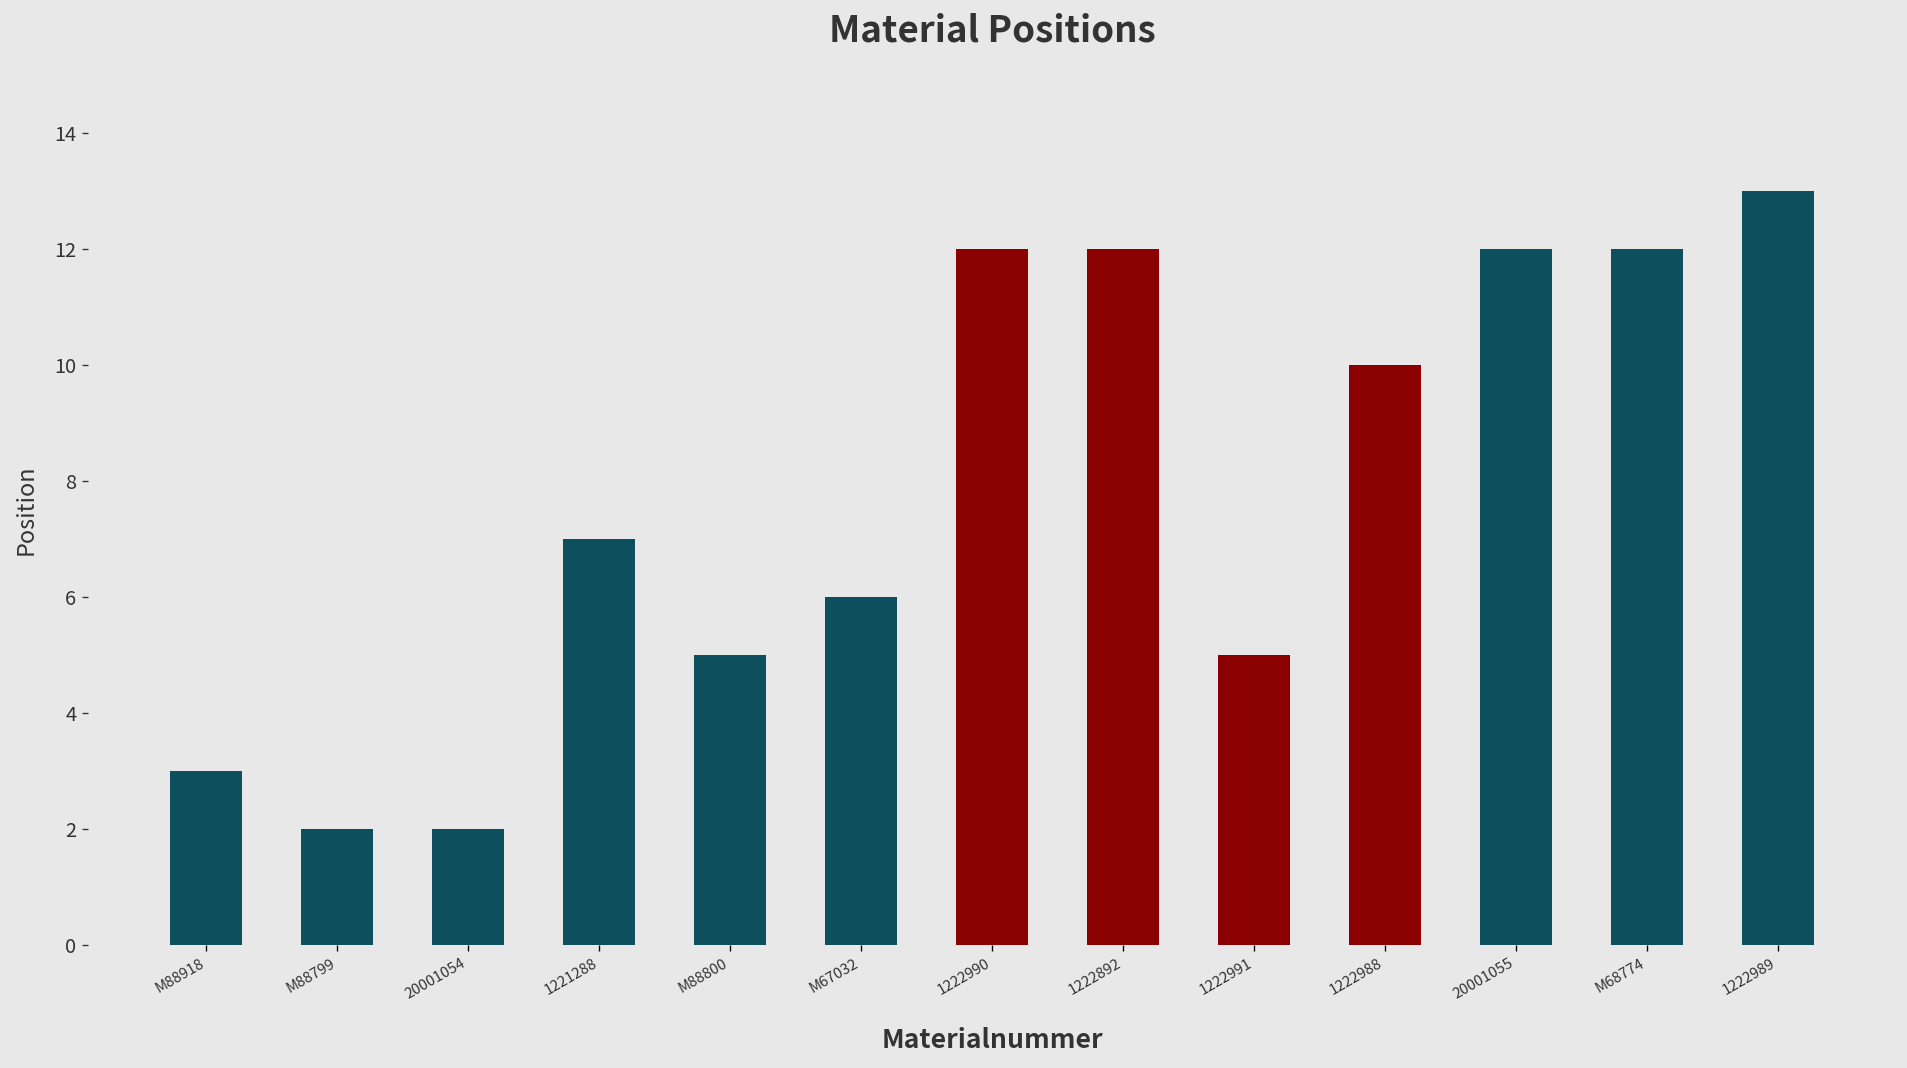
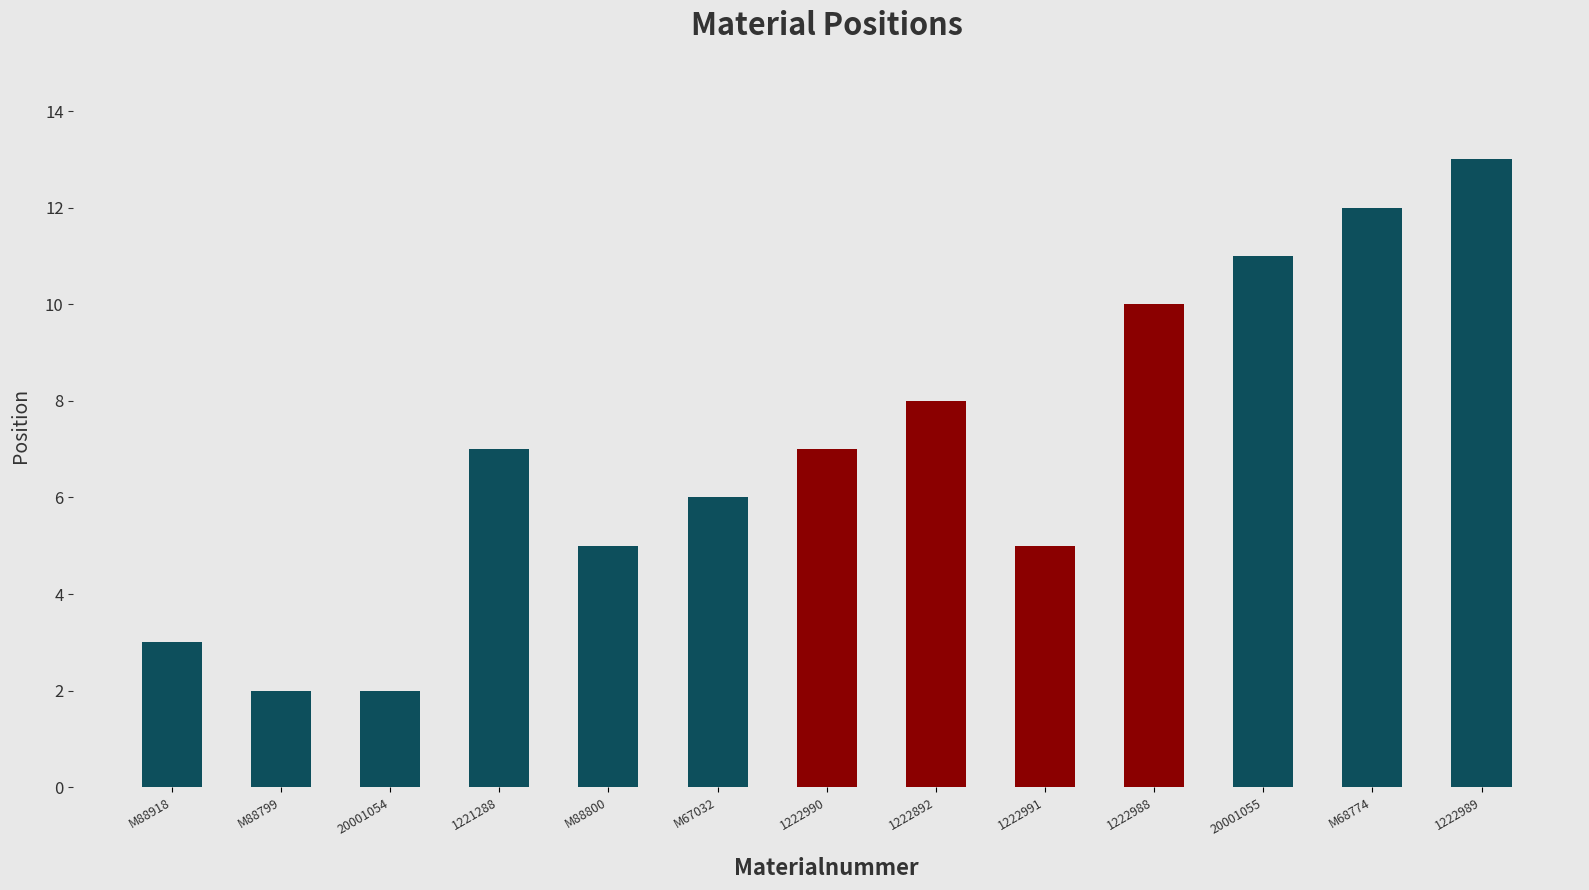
  {
    "M88918": 3,
    "M88799": 2,
    "20001054": 2,
    "1221288": 7,
    "M88800": 5,
    "M67032": 6,
-   "1222990": 12,
-   "1222892": 12,
+   "1222990": 7,
+   "1222892": 8,
    "1222991": 5,
    "1222988": 10,
-   "20001055": 12,
+   "20001055": 11,
    "M68774": 12,
    "1222989": 13
  }
